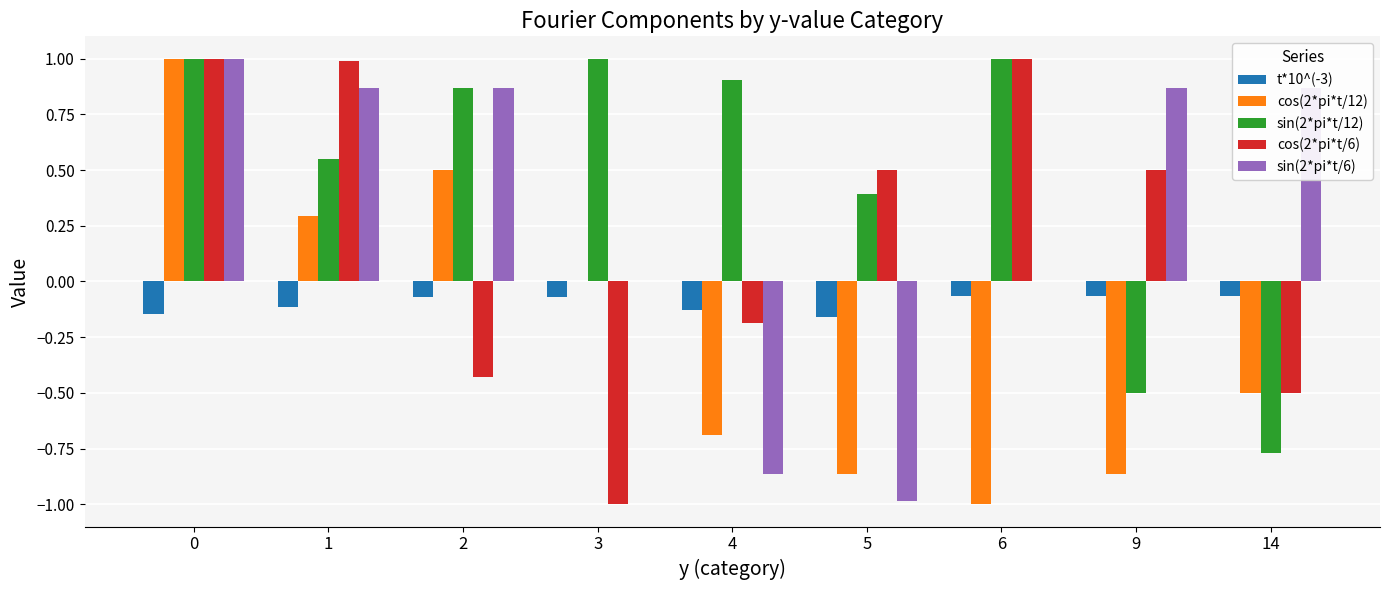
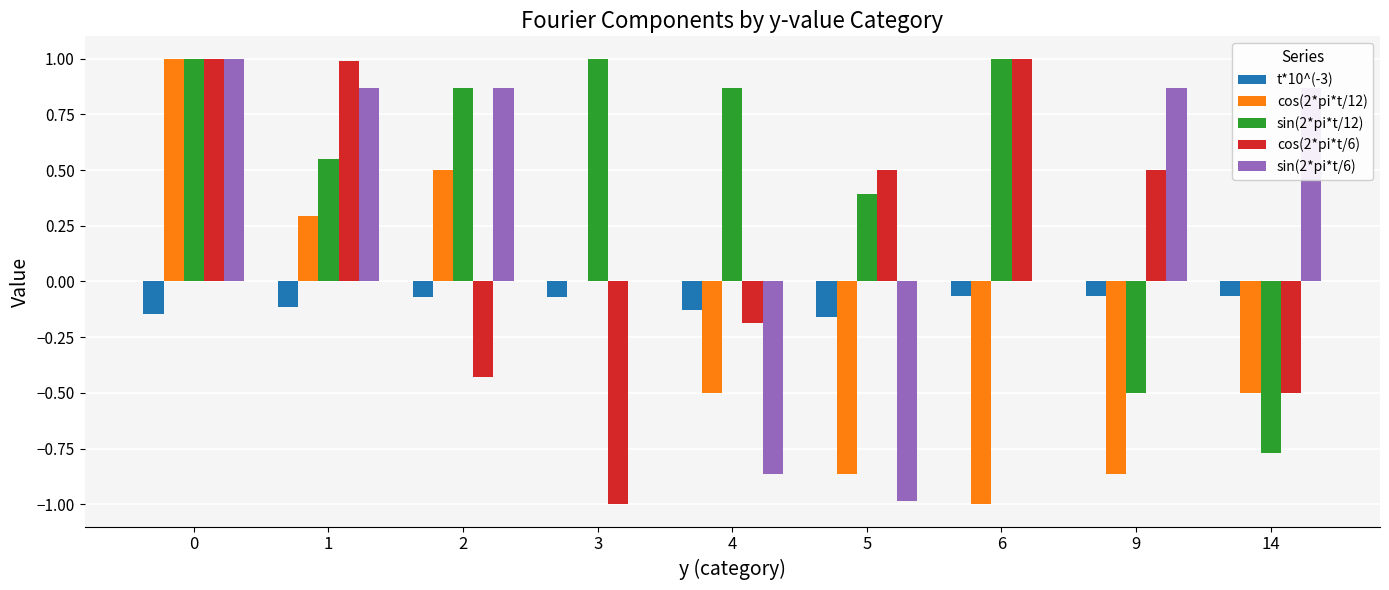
  {
    "t*10^(-3)": {
      "0": -0.15,
      "1": -0.11,
      "2": -0.07,
      "3": -0.07,
      "4": -0.13,
      "5": -0.16,
      "6": -0.07,
      "9": -0.07,
      "14": -0.06
    },
    "cos(2*pi*t/12)": {
      "0": 1.00,
      "1": 0.29,
      "2": 0.50,
-     "4": -0.69,
+     "4": -0.50,
      "5": -0.87,
      "6": -1.00,
      "9": -0.87,
      "14": -0.50
    },
    "sin(2*pi*t/12)": {
      "0": 1.00,
      "1": 0.55,
      "2": 0.87,
      "3": 1.00,
-     "4": 0.91,
+     "4": 0.87,
      "5": 0.39,
      "6": 1.00,
      "9": -0.50,
      "14": -0.77
    },
    "cos(2*pi*t/6)": {
      "0": 1.00,
      "1": 0.99,
      "2": -0.43,
      "3": -1.00,
      "4": -0.19,
      "5": 0.50,
      "6": 1.00,
      "9": 0.50,
      "14": -0.50
    },
    "sin(2*pi*t/6)": {
      "0": 1.00,
      "1": 0.87,
      "2": 0.87,
      "4": -0.87,
      "5": -0.99,
      "9": 0.87
    }
  }
